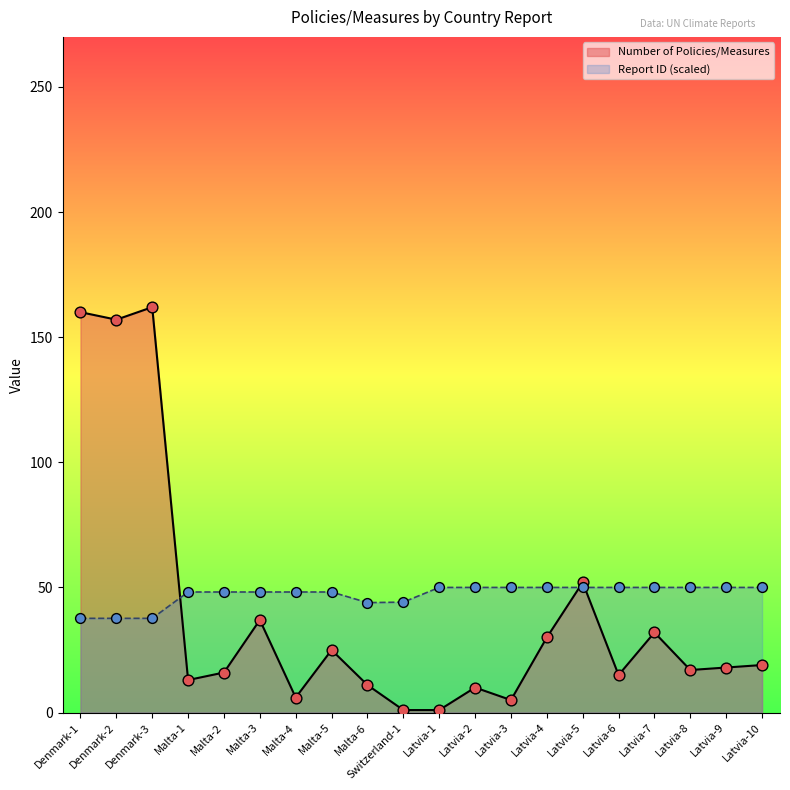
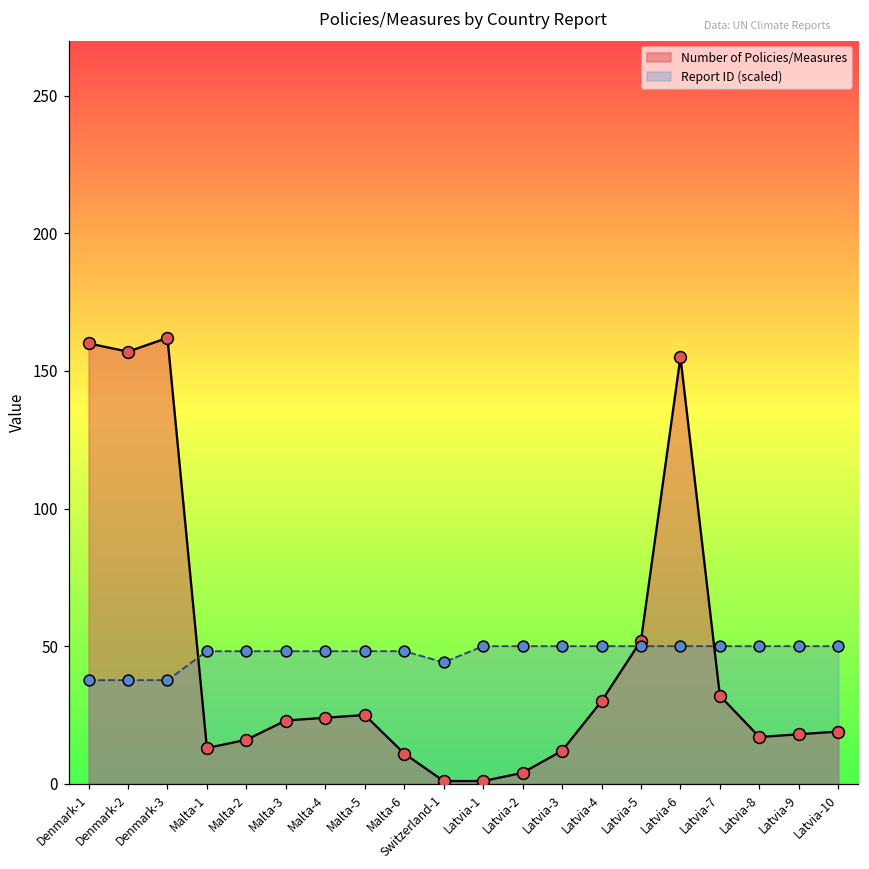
  {
    "Number of Policies/Measures": {
      "Denmark-1": 160,
      "Denmark-2": 157,
      "Denmark-3": 162,
      "Malta-1": 13,
      "Malta-2": 16,
-     "Malta-3": 37,
-     "Malta-4": 6,
+     "Malta-3": 23,
+     "Malta-4": 24,
      "Malta-5": 25,
      "Malta-6": 11,
      "Switzerland-1": 1,
      "Latvia-1": 1,
-     "Latvia-2": 10,
-     "Latvia-3": 5,
+     "Latvia-2": 4,
+     "Latvia-3": 12,
      "Latvia-4": 30,
      "Latvia-5": 52,
-     "Latvia-6": 15,
+     "Latvia-6": 155,
      "Latvia-7": 32,
      "Latvia-8": 17,
      "Latvia-9": 18,
      "Latvia-10": 19
    },
    "Report ID (scaled)": {
      "Denmark-1": 38,
      "Denmark-2": 38,
      "Denmark-3": 38,
      "Malta-1": 48,
      "Malta-2": 48,
      "Malta-3": 48,
      "Malta-4": 48,
      "Malta-5": 48,
-     "Malta-6": 44,
+     "Malta-6": 48,
      "Switzerland-1": 44,
      "Latvia-1": 50,
      "Latvia-2": 50,
      "Latvia-3": 50,
      "Latvia-4": 50,
      "Latvia-5": 50,
      "Latvia-6": 50,
      "Latvia-7": 50,
      "Latvia-8": 50,
      "Latvia-9": 50,
      "Latvia-10": 50
    }
  }
